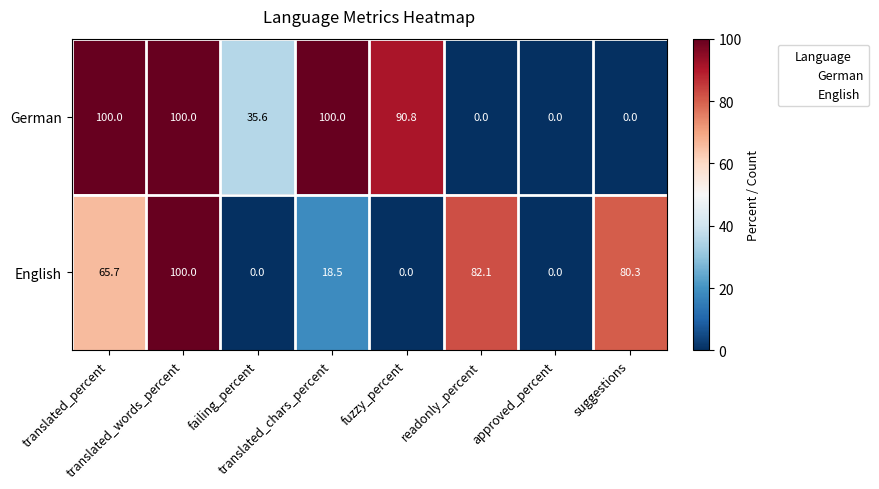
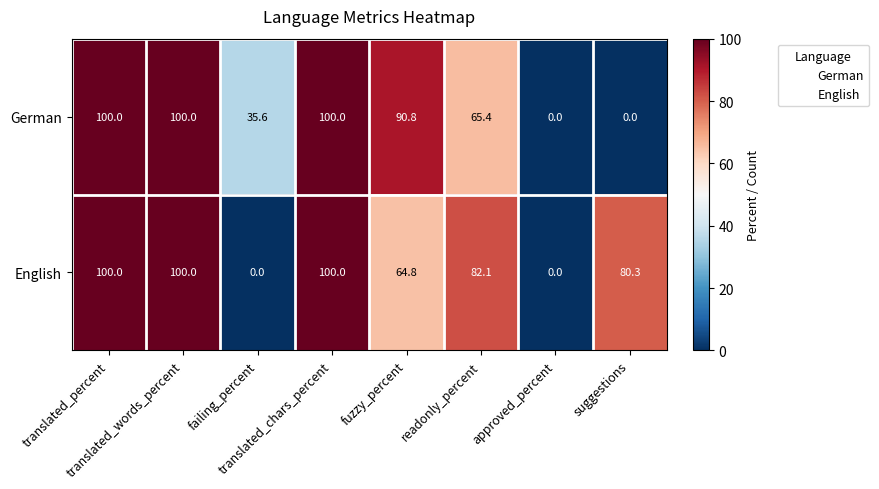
  {
    "German": {
      "translated_percent": 100.0,
      "translated_words_percent": 100.0,
      "failing_percent": 35.6,
      "translated_chars_percent": 100.0,
      "fuzzy_percent": 90.8,
-     "readonly_percent": 0.0,
+     "readonly_percent": 65.4,
      "approved_percent": 0.0,
      "suggestions": 0.0
    },
    "English": {
-     "translated_percent": 65.7,
+     "translated_percent": 100.0,
      "translated_words_percent": 100.0,
      "failing_percent": 0.0,
-     "translated_chars_percent": 18.5,
-     "fuzzy_percent": 0.0,
+     "translated_chars_percent": 100.0,
+     "fuzzy_percent": 64.8,
      "readonly_percent": 82.1,
      "approved_percent": 0.0,
      "suggestions": 80.3
    }
  }
